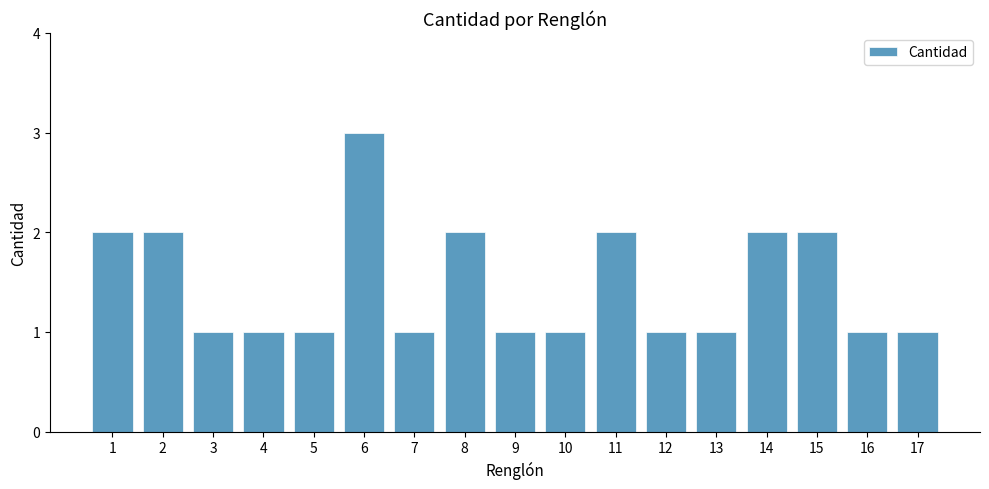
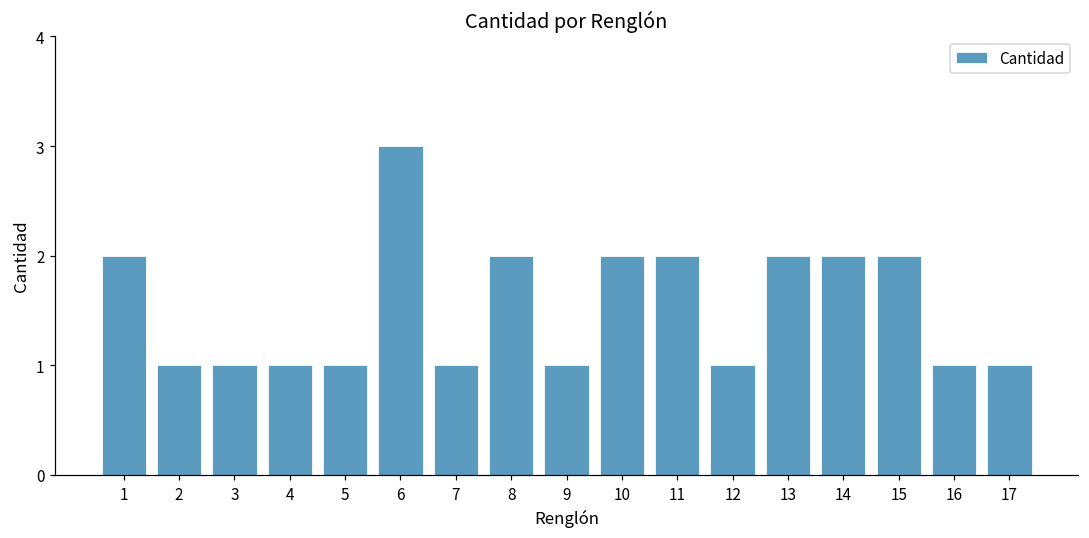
  {
    "1": 2,
-   "2": 2,
+   "2": 1,
    "3": 1,
    "4": 1,
    "5": 1,
    "6": 3,
    "7": 1,
    "8": 2,
    "9": 1,
-   "10": 1,
+   "10": 2,
    "11": 2,
    "12": 1,
-   "13": 1,
+   "13": 2,
    "14": 2,
    "15": 2,
    "16": 1,
    "17": 1
  }
